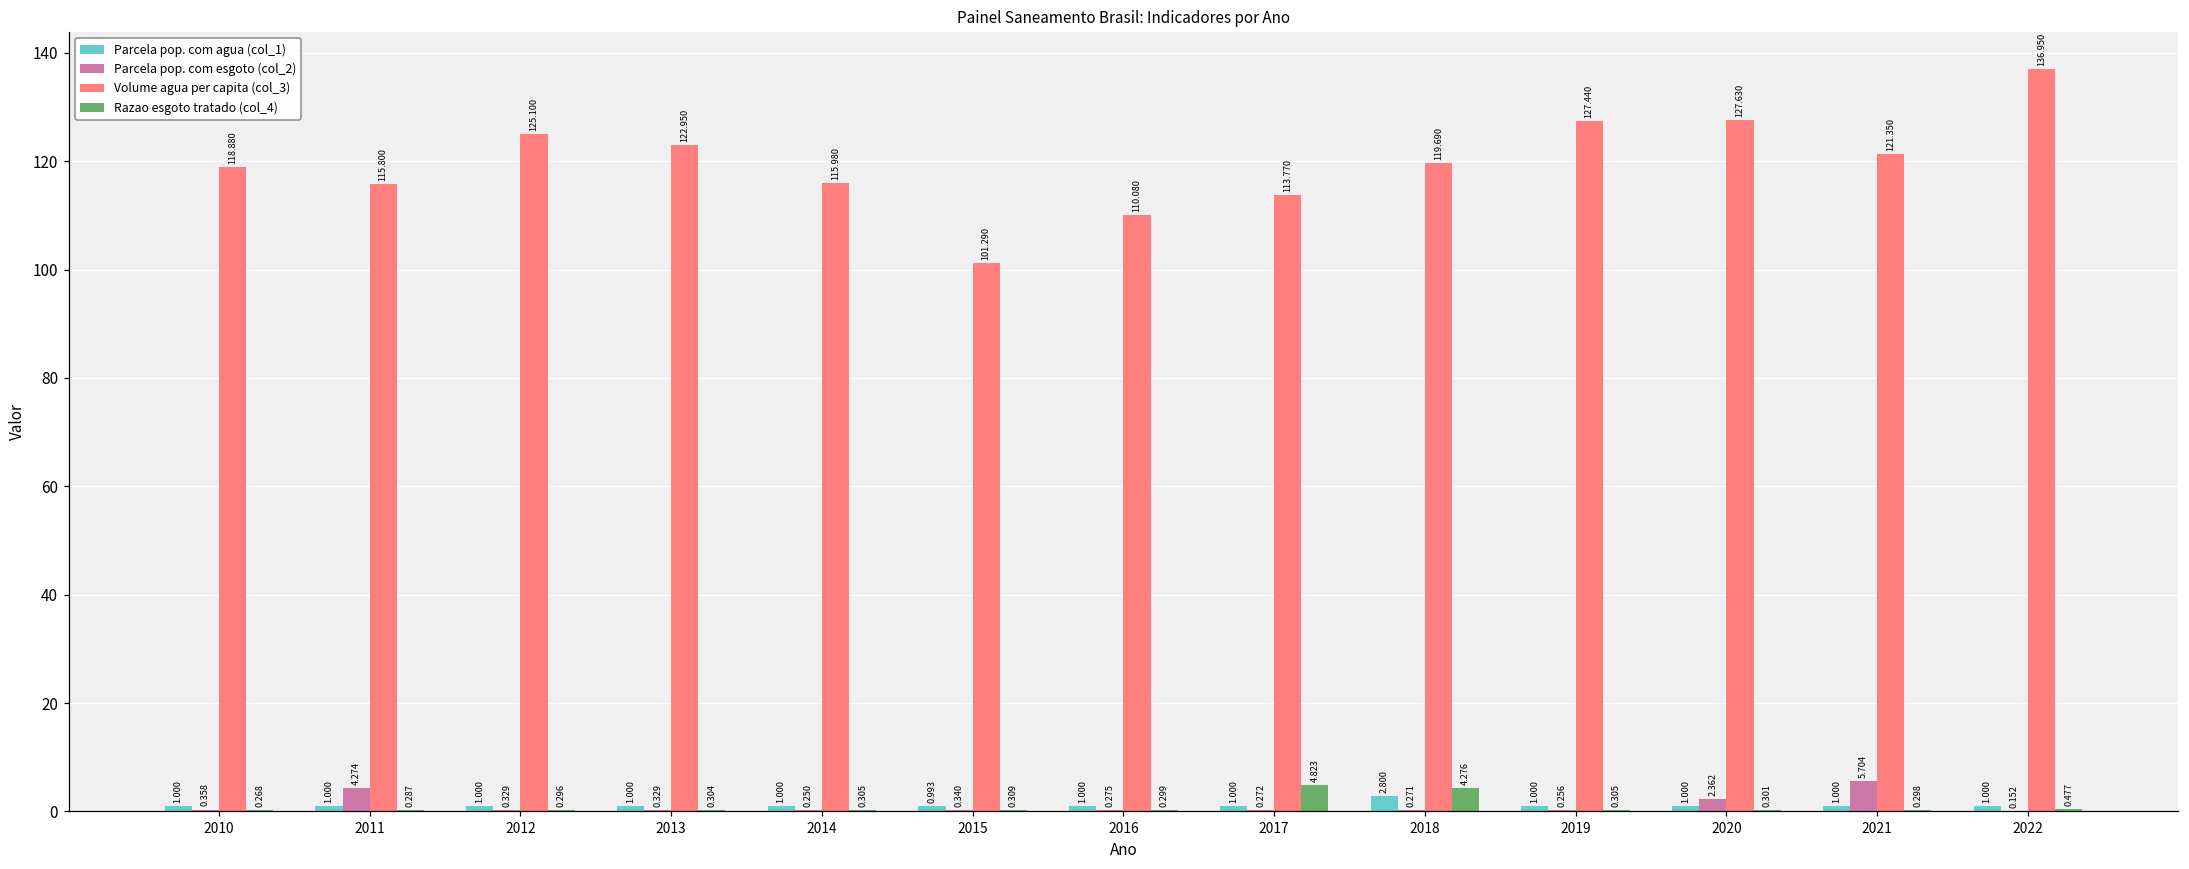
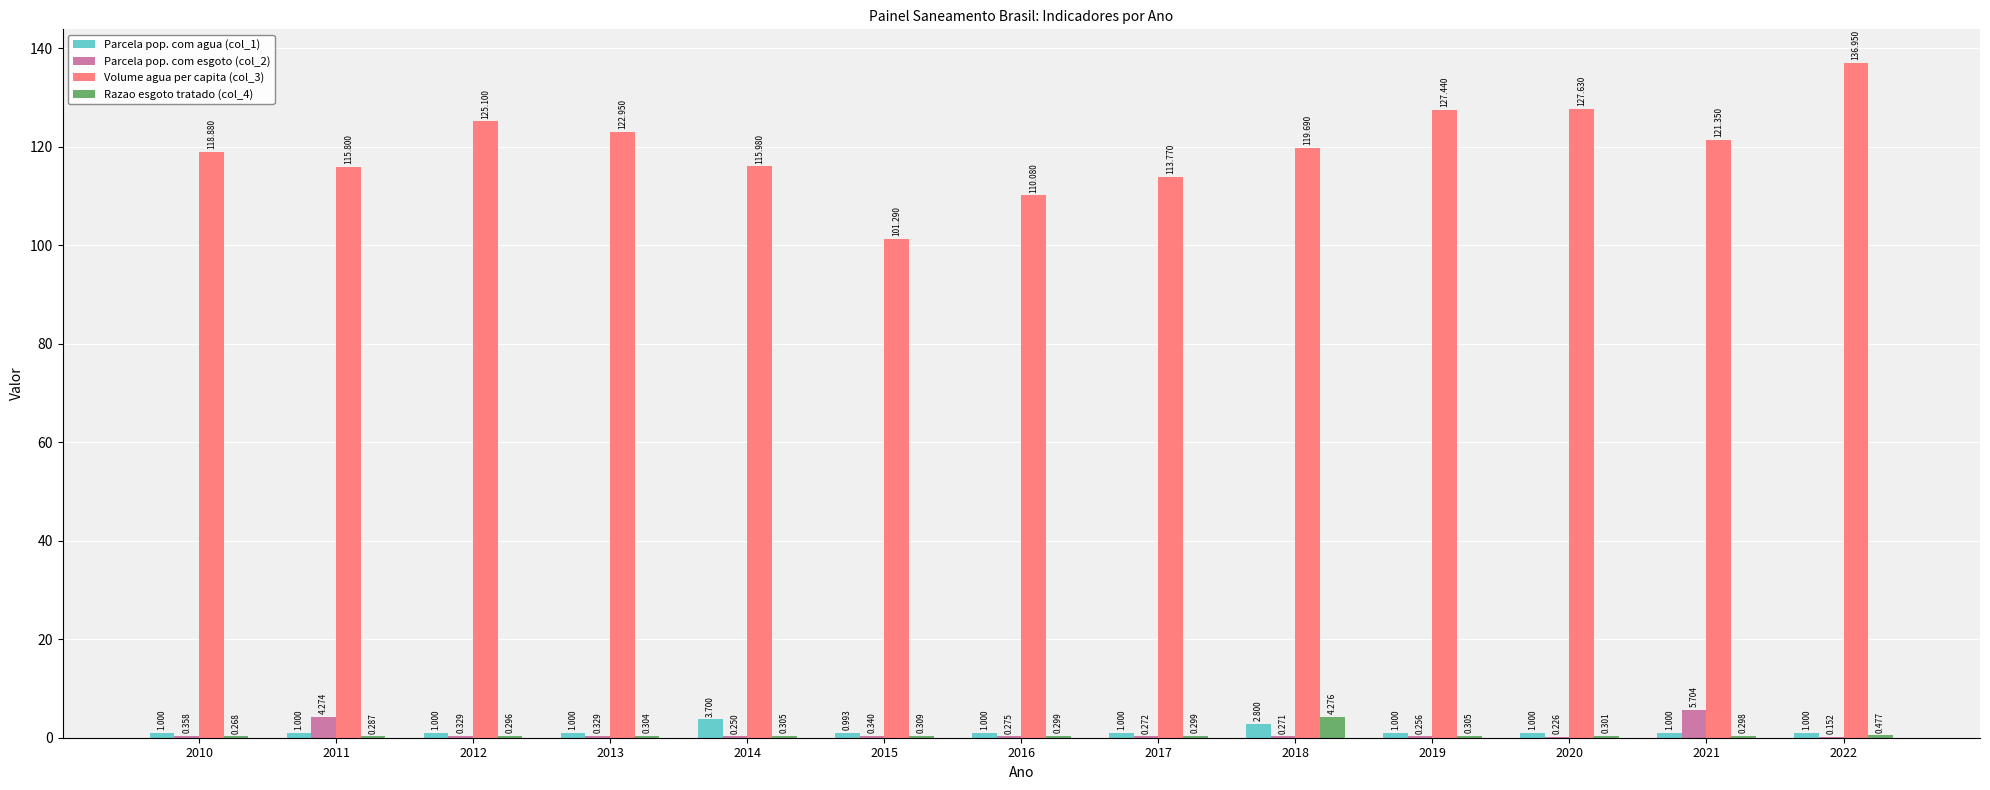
  {
    "Parcela pop. com agua (col_1)": {
      "2010": 1.000,
      "2011": 1.000,
      "2012": 1.000,
      "2013": 1.000,
-     "2014": 1.000,
+     "2014": 3.700,
      "2015": 0.993,
      "2016": 1.000,
      "2017": 1.000,
      "2018": 2.800,
      "2019": 1.000,
      "2020": 1.000,
      "2021": 1.000,
      "2022": 1.000
    },
    "Parcela pop. com esgoto (col_2)": {
      "2010": 0.358,
      "2011": 4.274,
      "2012": 0.329,
      "2013": 0.329,
      "2014": 0.250,
      "2015": 0.340,
      "2016": 0.275,
      "2017": 0.272,
      "2018": 0.271,
      "2019": 0.256,
-     "2020": 2.362,
+     "2020": 0.226,
      "2021": 5.704,
      "2022": 0.152
    },
    "Volume agua per capita (col_3)": {
      "2010": 118.880,
      "2011": 115.800,
      "2012": 125.100,
      "2013": 122.950,
      "2014": 115.980,
      "2015": 101.290,
      "2016": 110.080,
      "2017": 113.770,
      "2018": 119.690,
      "2019": 127.440,
      "2020": 127.630,
      "2021": 121.350,
      "2022": 136.950
    },
    "Razao esgoto tratado (col_4)": {
      "2010": 0.268,
      "2011": 0.287,
      "2012": 0.296,
      "2013": 0.304,
      "2014": 0.305,
      "2015": 0.309,
      "2016": 0.299,
-     "2017": 4.823,
+     "2017": 0.299,
      "2018": 4.276,
      "2019": 0.305,
      "2020": 0.301,
      "2021": 0.298,
      "2022": 0.477
    }
  }
